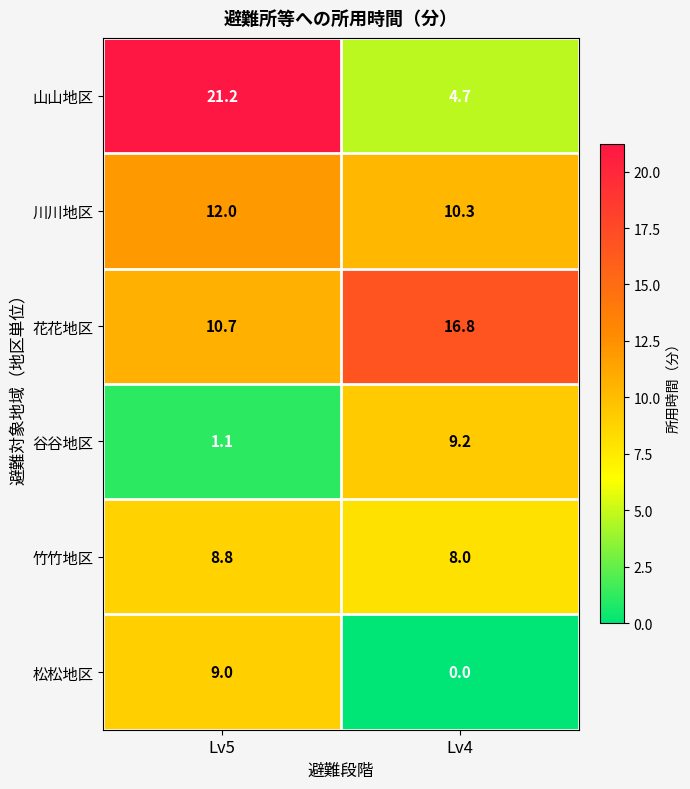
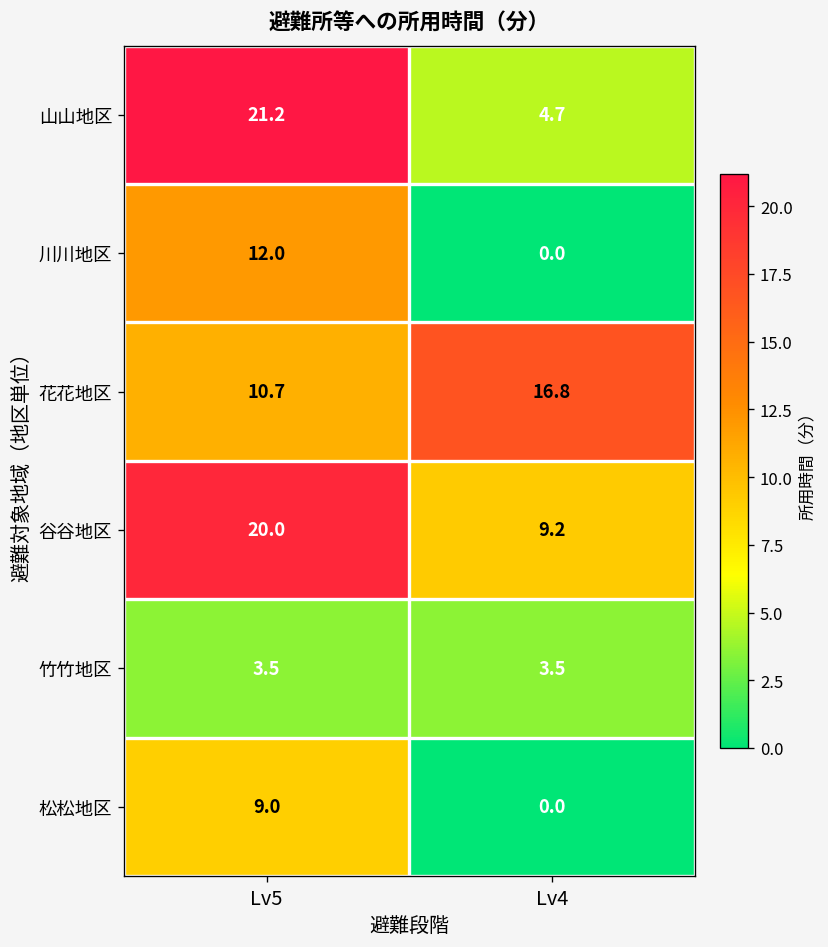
  {
    "山山地区": {
      "Lv5": 21.2,
      "Lv4": 4.7
    },
    "川川地区": {
      "Lv5": 12.0,
-     "Lv4": 10.3
+     "Lv4": 0.0
    },
    "花花地区": {
      "Lv5": 10.7,
      "Lv4": 16.8
    },
    "谷谷地区": {
-     "Lv5": 1.1,
+     "Lv5": 20.0,
      "Lv4": 9.2
    },
    "竹竹地区": {
-     "Lv5": 8.8,
-     "Lv4": 8.0
+     "Lv5": 3.5,
+     "Lv4": 3.5
    },
    "松松地区": {
      "Lv5": 9.0,
      "Lv4": 0.0
    }
  }
